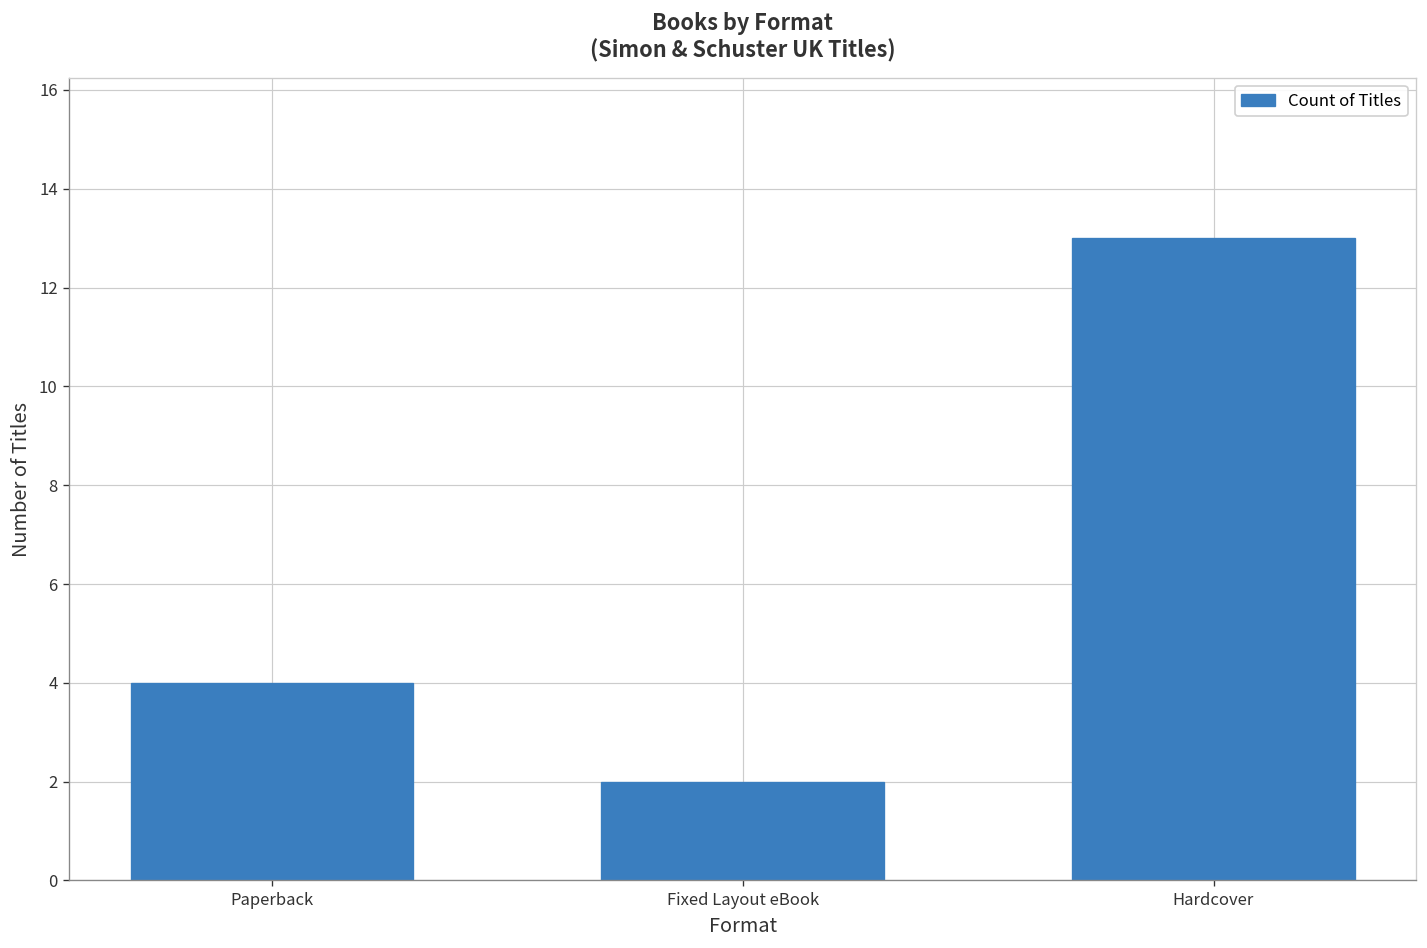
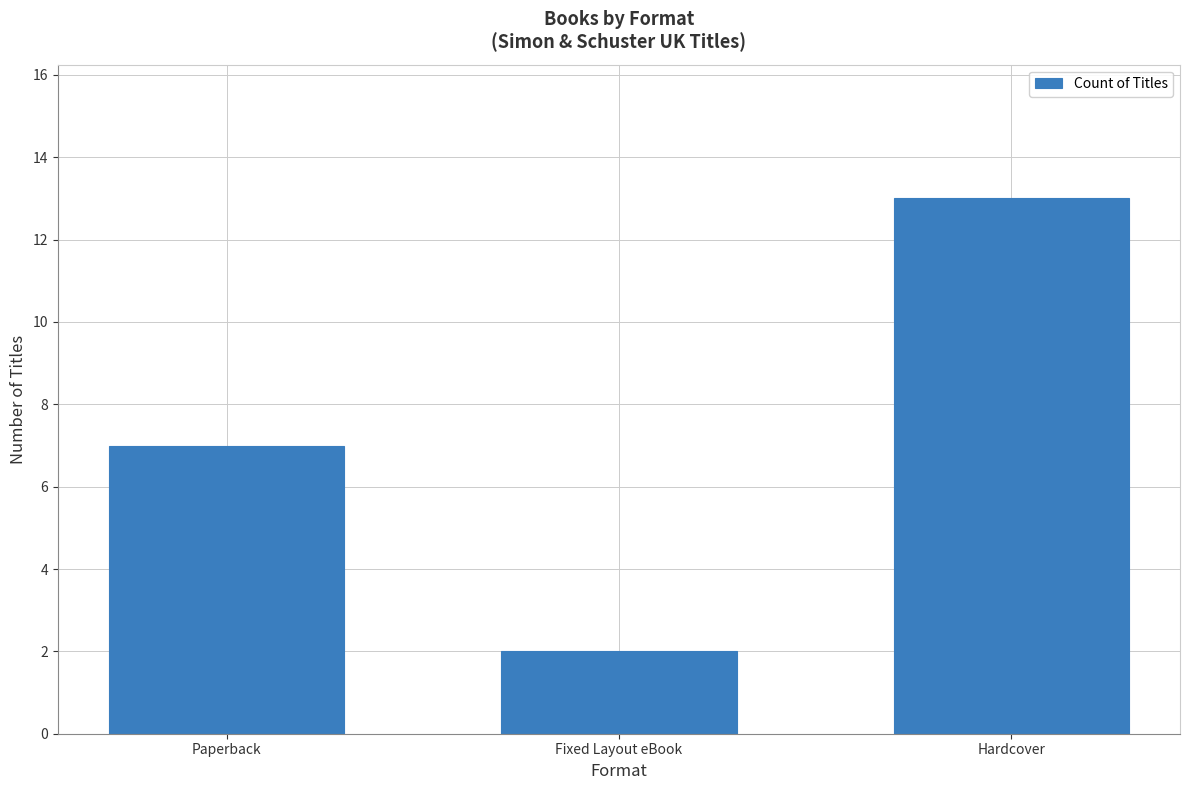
  {
-   "Paperback": 4,
+   "Paperback": 7,
    "Fixed Layout eBook": 2,
    "Hardcover": 13
  }
